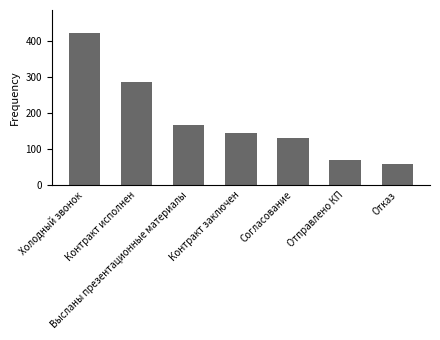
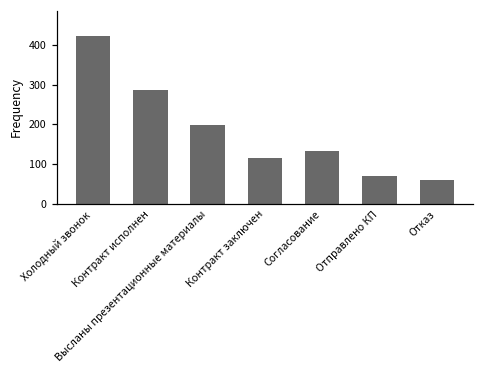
  {
    "Холодный звонок": 420,
    "Контракт исполнен": 290,
-   "Высланы презентационные материалы": 170,
-   "Контракт заключен": 150,
+   "Высланы презентационные материалы": 200,
+   "Контракт заключен": 120,
    "Согласование": 130,
    "Отправлено КП": 70,
    "Отказ": 60
  }
